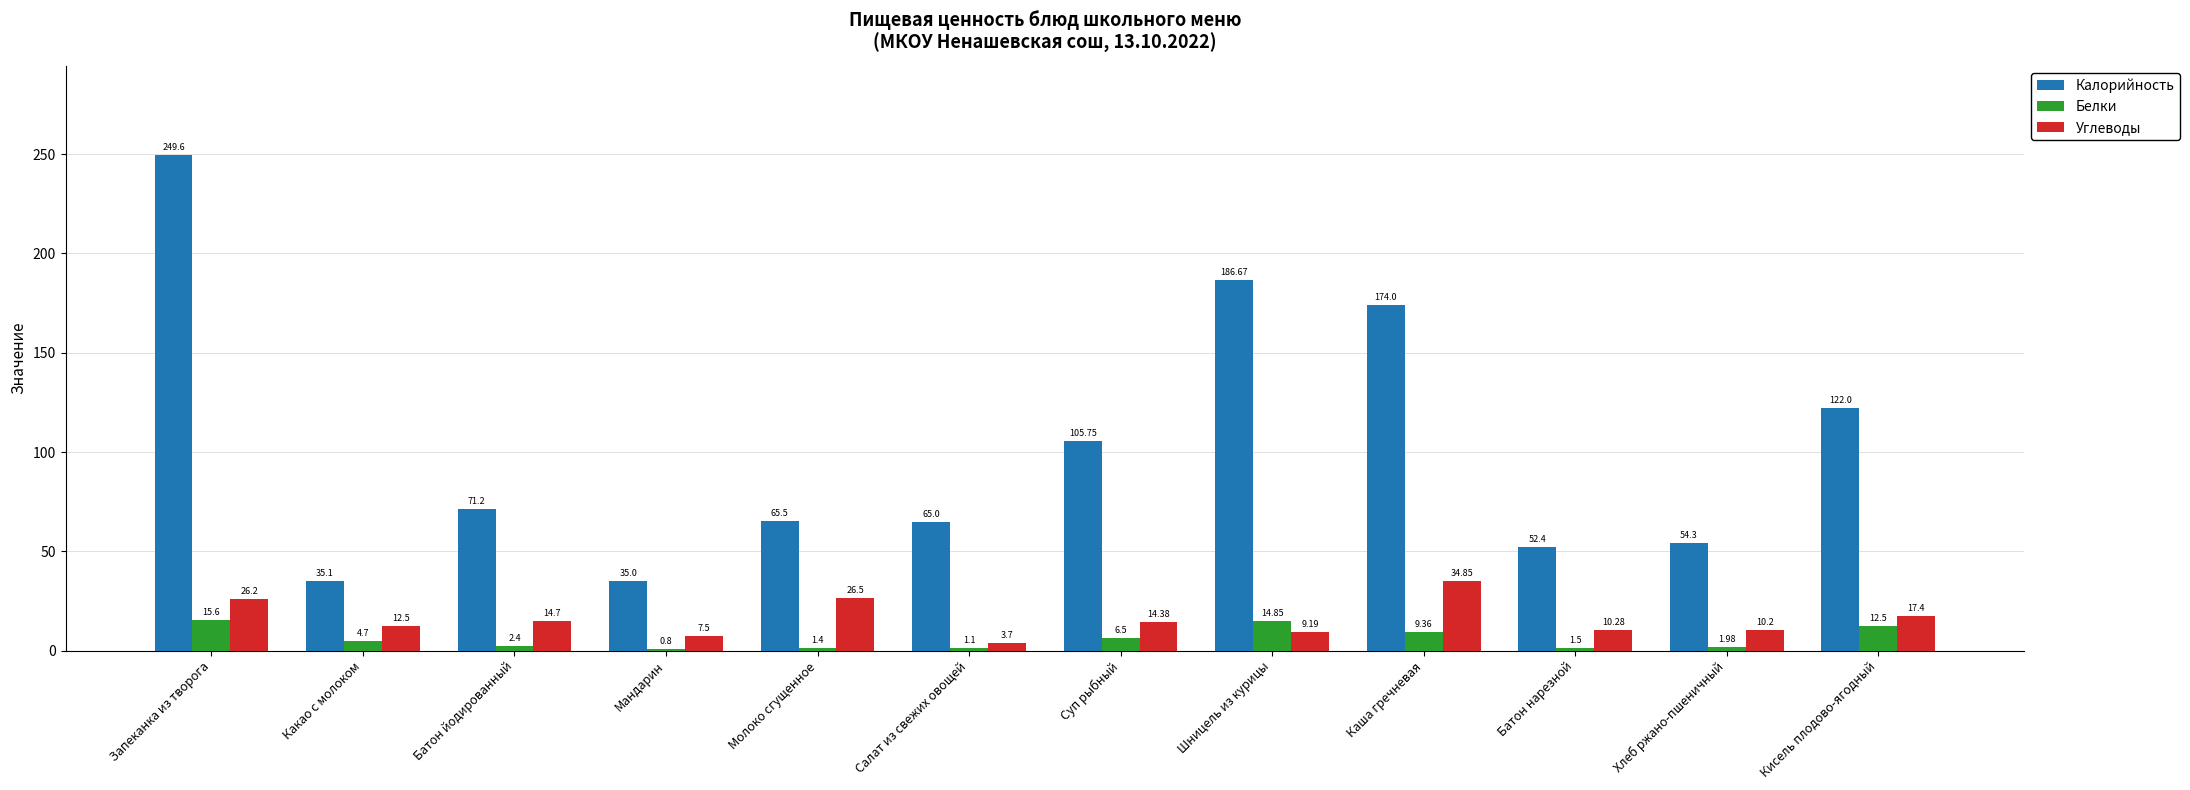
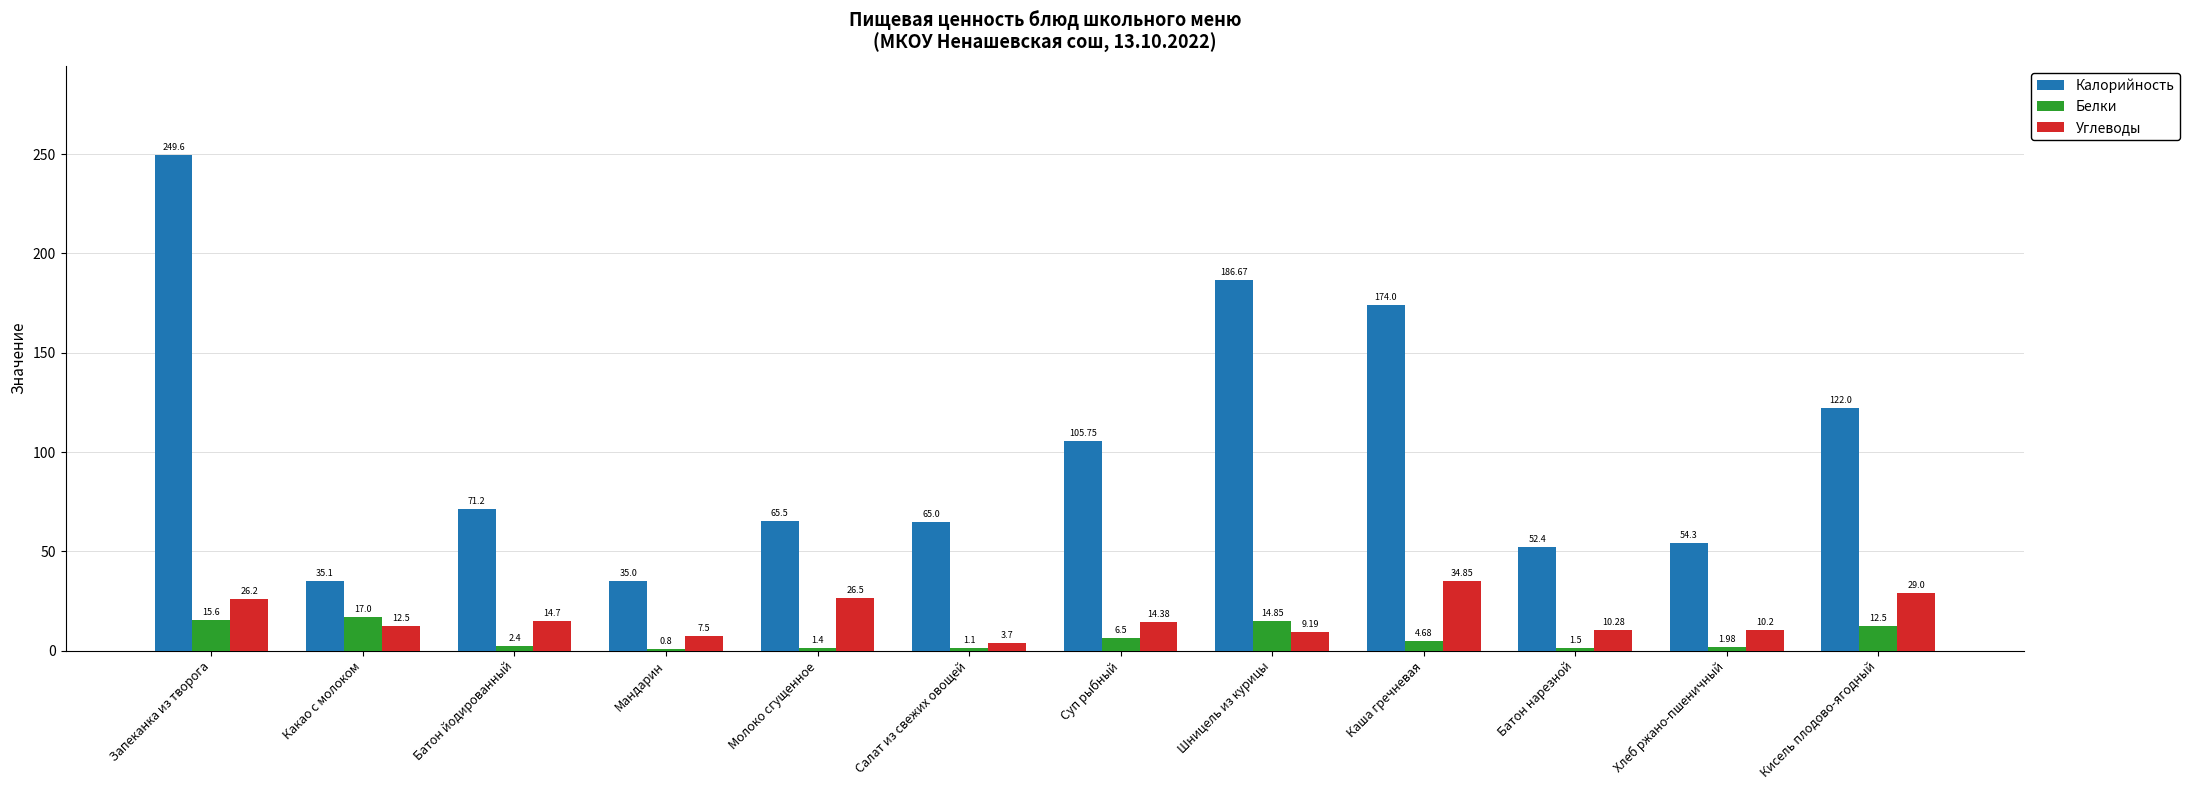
  {
    "Калорийность": {
      "Запеканка из творога": 249.6,
      "Какао с молоком": 35.1,
      "Батон йодированный": 71.2,
      "Мандарин": 35.0,
      "Молоко сгущенное": 65.5,
      "Салат из свежих овощей": 65.0,
      "Суп рыбный": 105.75,
      "Шницель из курицы": 186.67,
      "Каша гречневая": 174.0,
      "Батон нарезной": 52.4,
      "Хлеб ржано-пшеничный": 54.3,
      "Кисель плодово-ягодный": 122.0
    },
    "Белки": {
      "Запеканка из творога": 15.6,
-     "Какао с молоком": 4.7,
+     "Какао с молоком": 17.0,
      "Батон йодированный": 2.4,
      "Мандарин": 0.8,
      "Молоко сгущенное": 1.4,
      "Салат из свежих овощей": 1.1,
      "Суп рыбный": 6.5,
      "Шницель из курицы": 14.85,
-     "Каша гречневая": 9.36,
+     "Каша гречневая": 4.68,
      "Батон нарезной": 1.5,
      "Хлеб ржано-пшеничный": 1.98,
      "Кисель плодово-ягодный": 12.5
    },
    "Углеводы": {
      "Запеканка из творога": 26.2,
      "Какао с молоком": 12.5,
      "Батон йодированный": 14.7,
      "Мандарин": 7.5,
      "Молоко сгущенное": 26.5,
      "Салат из свежих овощей": 3.7,
      "Суп рыбный": 14.38,
      "Шницель из курицы": 9.19,
      "Каша гречневая": 34.85,
      "Батон нарезной": 10.28,
      "Хлеб ржано-пшеничный": 10.2,
-     "Кисель плодово-ягодный": 17.4
+     "Кисель плодово-ягодный": 29.0
    }
  }
